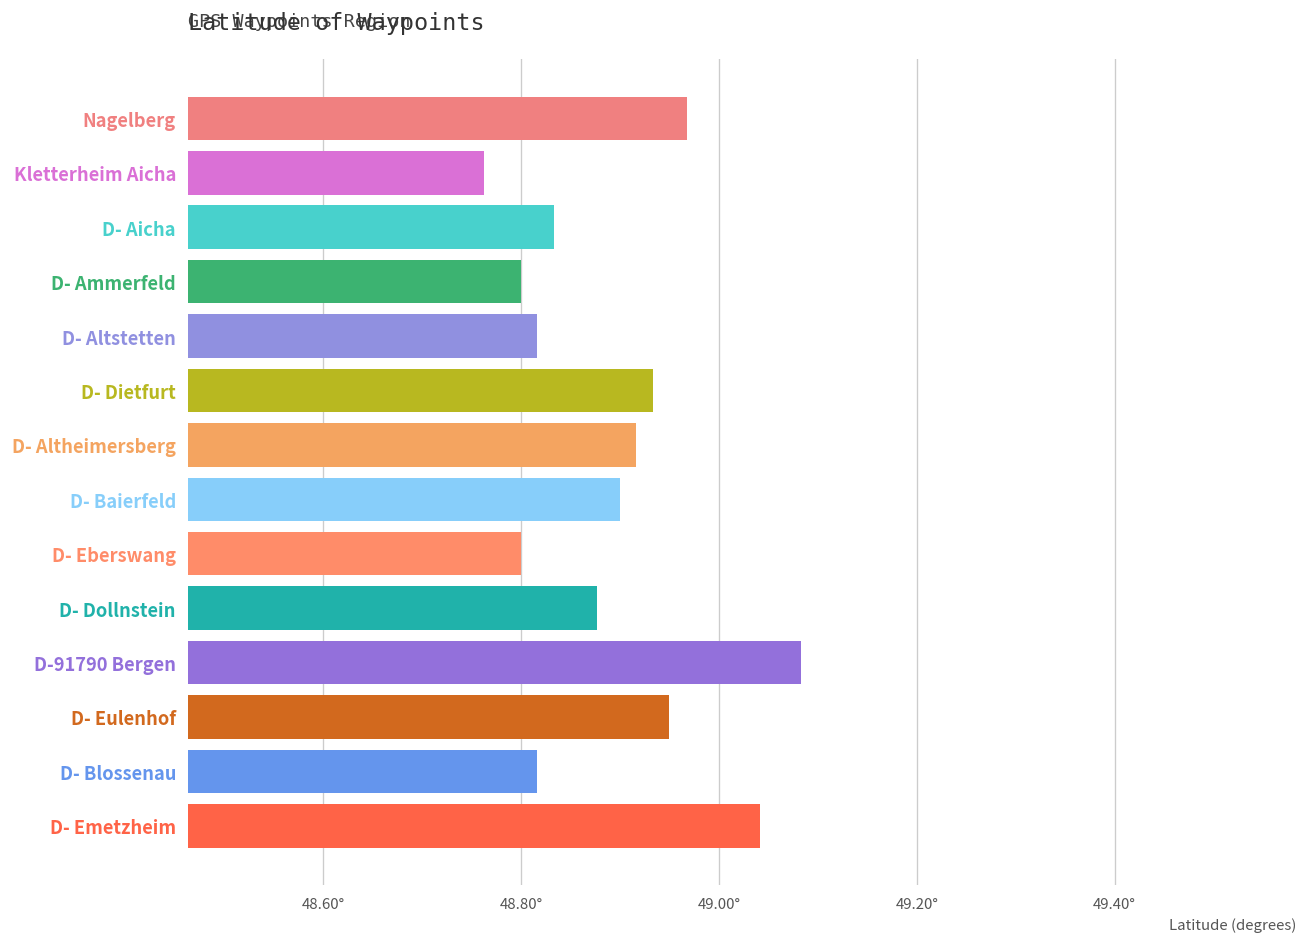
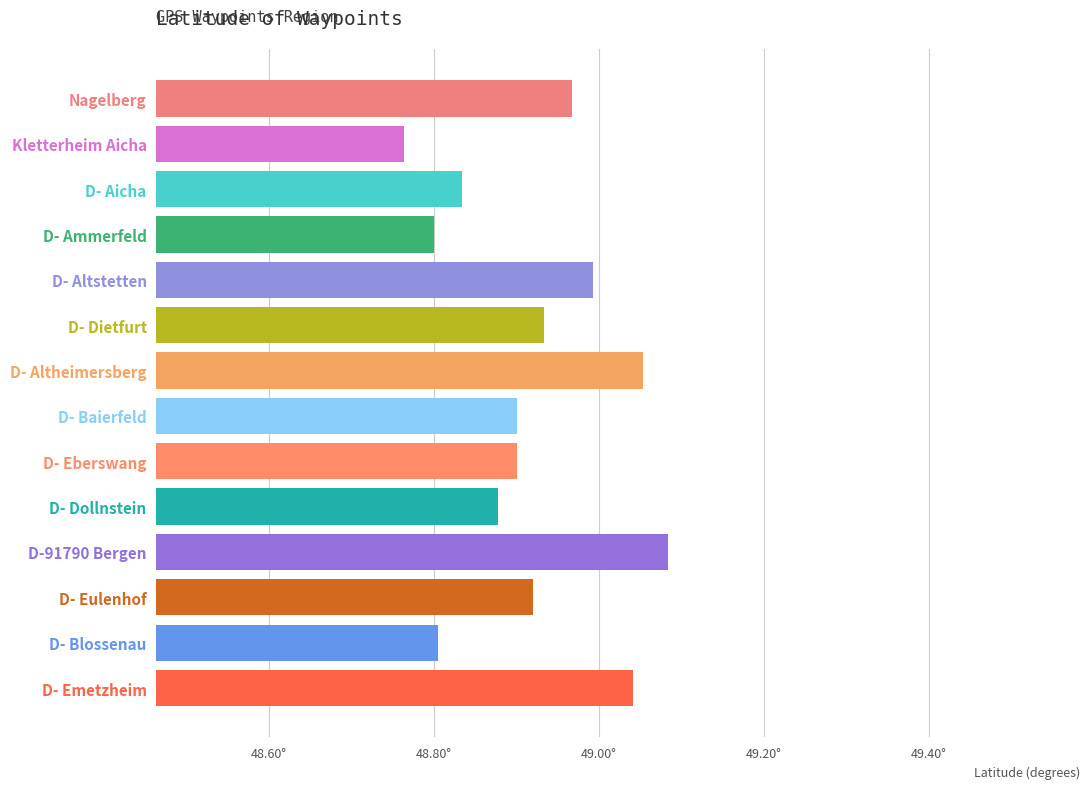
  {
    "Nagelberg": "48.97°",
    "Kletterheim Aicha": "48.76°",
    "D- Aicha": "48.83°",
    "D- Ammerfeld": "48.80°",
-   "D- Altstetten": "48.82°",
+   "D- Altstetten": "48.99°",
    "D- Dietfurt": "48.93°",
-   "D- Altheimersberg": "48.92°",
+   "D- Altheimersberg": "49.05°",
    "D- Baierfeld": "48.90°",
-   "D- Eberswang": "48.8°",
+   "D- Eberswang": "48.9°",
    "D- Dollnstein": "48.88°",
    "D-91790 Bergen": "49.08°",
-   "D- Eulenhof": "48.95°",
-   "D- Blossenau": "48.82°",
+   "D- Eulenhof": "48.92°",
+   "D- Blossenau": "48.81°",
    "D- Emetzheim": "49.04°"
  }
